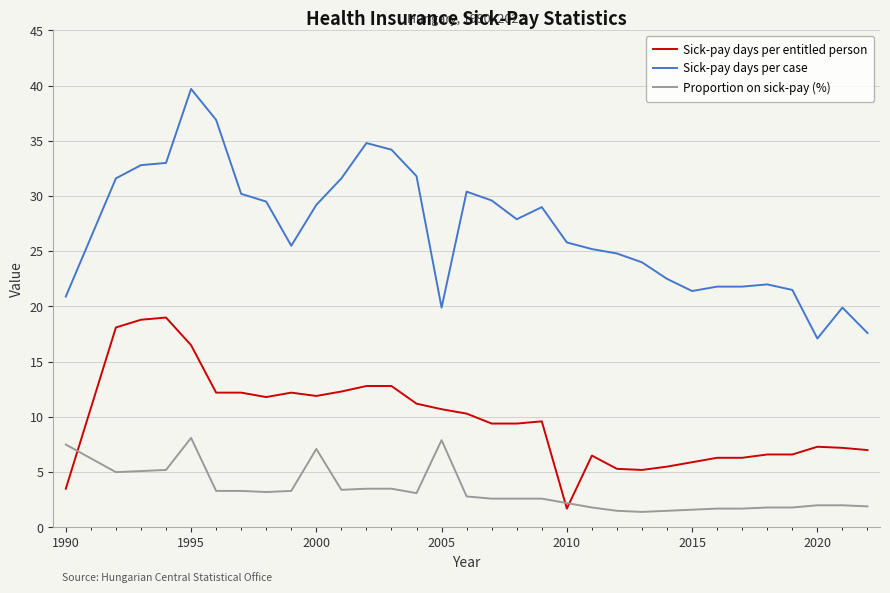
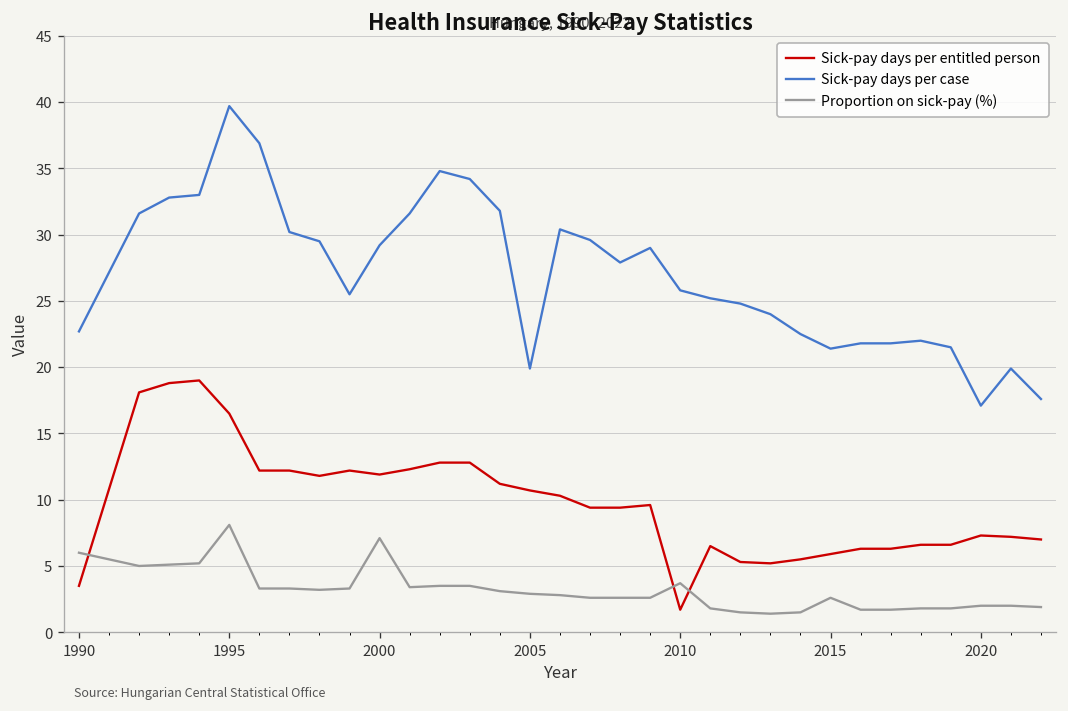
  {
    "Sick-pay days per entitled person": {
      "1990": 3.5,
      "1995": 16.5,
      "2000": 11.9,
      "2005": 10.7,
      "2010": 1.7,
      "2015": 5.9,
      "2020": 7.3
    },
    "Sick-pay days per case": {
-     "1990": 20.9,
+     "1990": 22.7,
      "1995": 39.7,
      "2000": 29.2,
      "2005": 19.9,
      "2010": 25.8,
      "2015": 21.4,
      "2020": 17.1
    },
    "Proportion on sick-pay (%)": {
-     "1990": 7.5,
+     "1990": 6.0,
      "1995": 8.1,
      "2000": 7.1,
-     "2005": 7.9,
-     "2010": 2.2,
-     "2015": 1.6,
+     "2005": 2.9,
+     "2010": 3.7,
+     "2015": 2.6,
      "2020": 2.0
    }
  }
